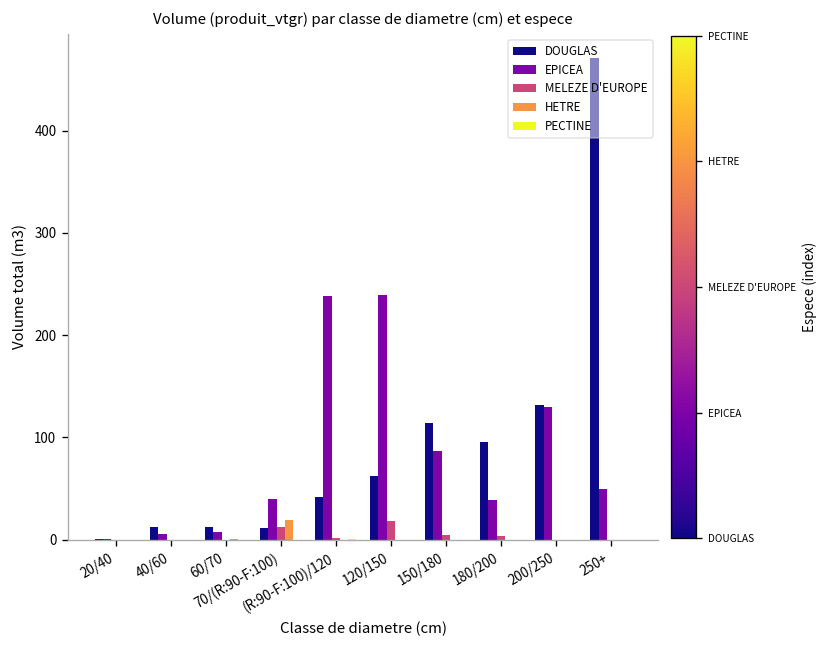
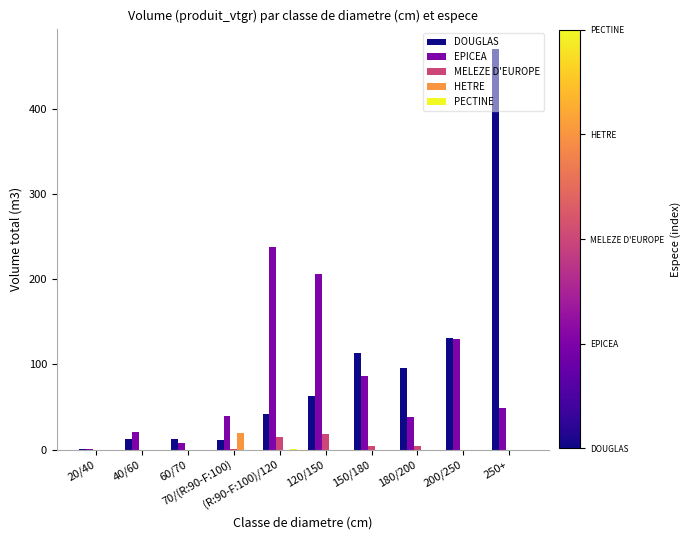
  {
    "DOUGLAS": {
      "40/60": 10,
      "60/70": 10,
      "70/(R:90-F:100)": 10,
      "(R:90-F:100)/120": 40,
      "120/150": 60,
      "150/180": 110,
      "180/200": 100,
      "200/250": 130
    },
    "EPICEA": {
-     "40/60": 10,
+     "40/60": 20,
      "60/70": 10,
      "70/(R:90-F:100)": 40,
      "(R:90-F:100)/120": 240,
-     "120/150": 240,
+     "120/150": 210,
      "150/180": 90,
      "180/200": 40,
      "200/250": 130,
      "250+": 50
    },
    "MELEZE D'EUROPE": {
      "20/40": 0,
      "40/60": 0,
      "60/70": 0,
-     "70/(R:90-F:100)": 10,
-     "(R:90-F:100)/120": 0,
+     "70/(R:90-F:100)": 0,
+     "(R:90-F:100)/120": 20,
      "120/150": 20,
      "150/180": 0,
      "180/200": 0,
      "200/250": 0,
      "250+": 0
    },
    "HETRE": {
      "20/40": 0,
      "40/60": 0,
      "70/(R:90-F:100)": 20,
      "(R:90-F:100)/120": 0,
      "120/150": 0,
      "150/180": 0,
      "180/200": 0,
      "200/250": 0,
      "250+": 0
    },
    "PECTINE": {
      "20/40": 0,
      "40/60": 0,
      "60/70": 0,
      "70/(R:90-F:100)": 0,
      "120/150": 0,
      "150/180": 0,
      "180/200": 0,
      "200/250": 0,
      "250+": 0
    }
  }
